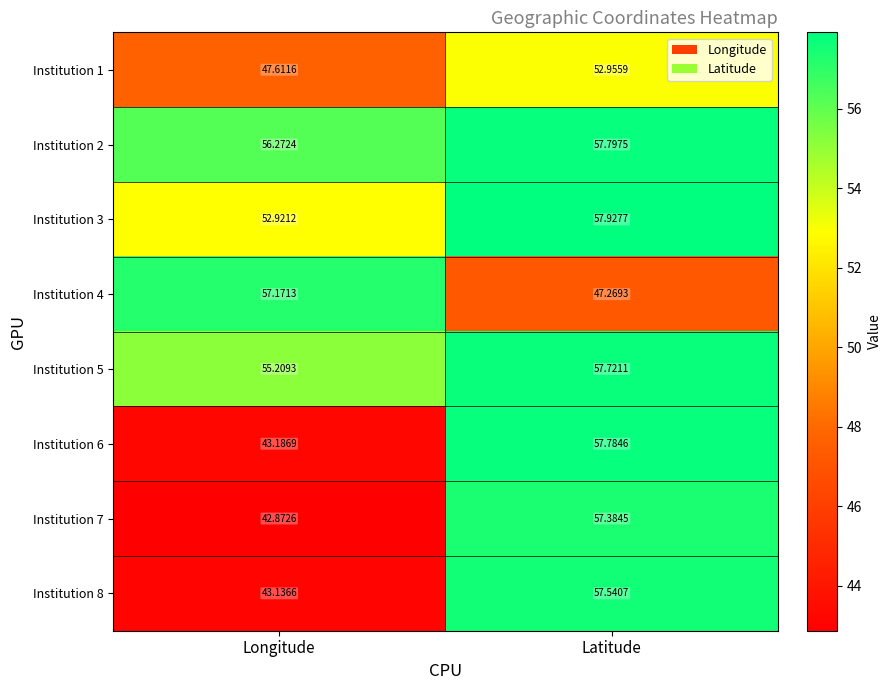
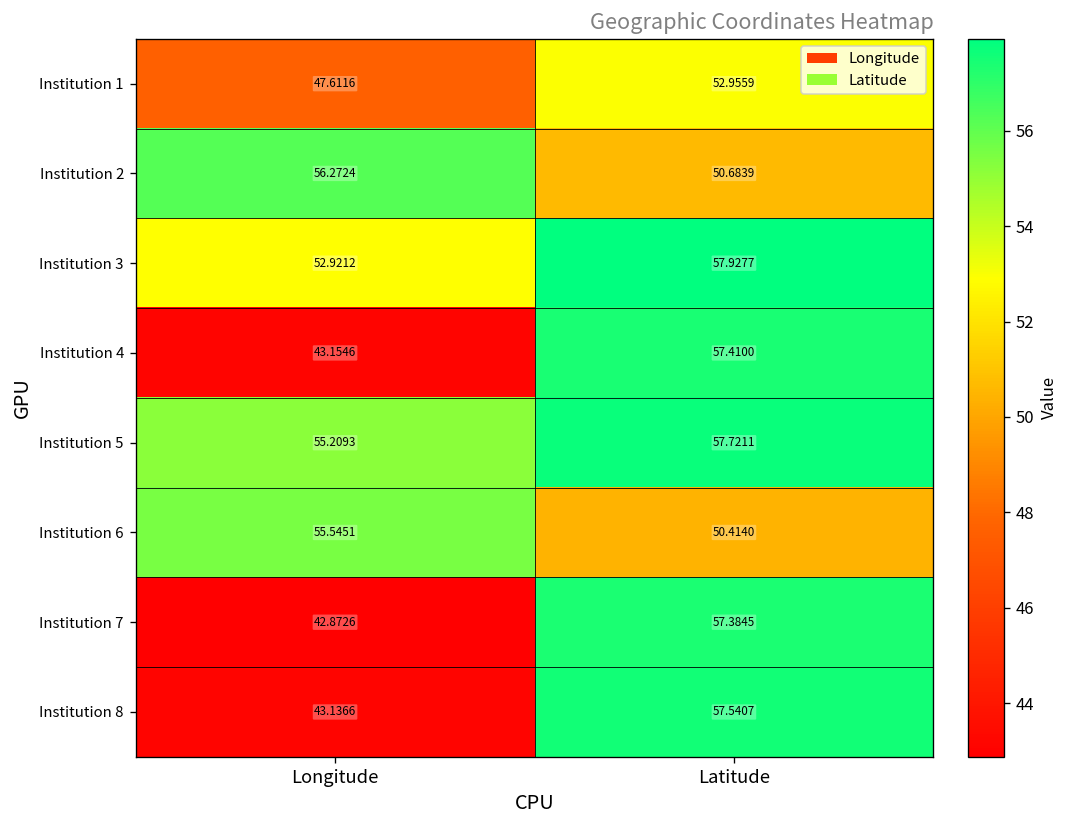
  {
    "Institution 2": {
-     "Latitude": 57.7975
+     "Latitude": 50.6839
    },
    "Institution 4": {
-     "Longitude": 57.1713,
-     "Latitude": 47.2693
+     "Longitude": 43.1546,
+     "Latitude": 57.4100
    },
    "Institution 6": {
-     "Longitude": 43.1869,
-     "Latitude": 57.7846
+     "Longitude": 55.5451,
+     "Latitude": 50.4140
    }
  }
